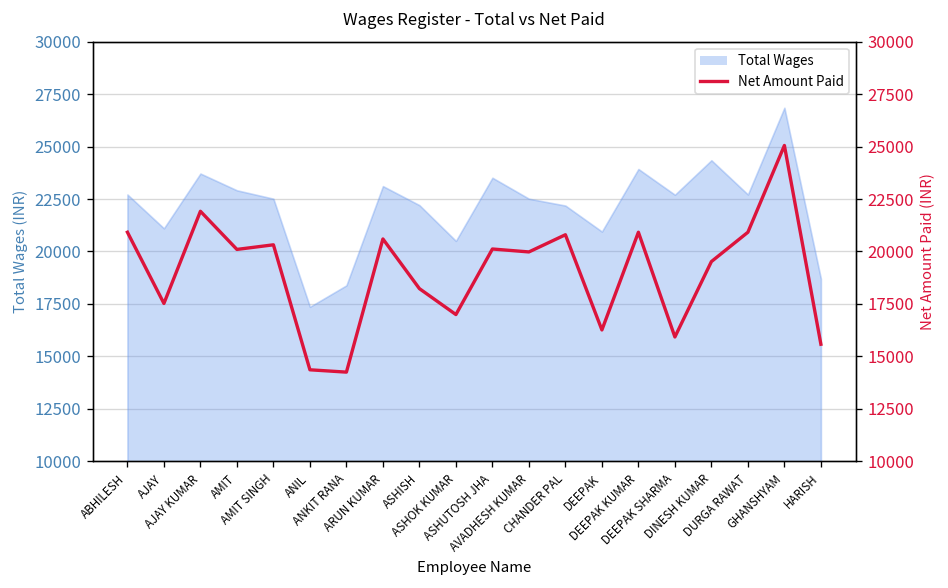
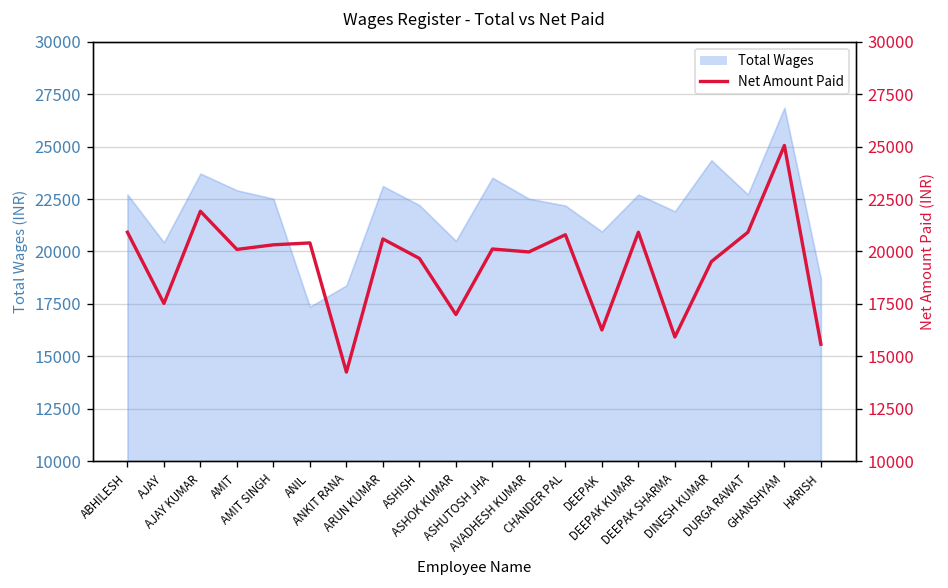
  {
    "Total Wages": {
      "ABHILESH": 22700,
-     "AJAY": 21100,
+     "AJAY": 20400,
      "AJAY KUMAR": 23700,
      "AMIT": 22900,
      "AMIT SINGH": 22500,
      "ANIL": 17400,
      "ANKIT RANA": 18400,
      "ARUN KUMAR": 23100,
      "ASHISH": 22200,
      "ASHOK KUMAR": 20500,
      "ASHUTOSH JHA": 23500,
      "AVADHESH KUMAR": 22500,
      "CHANDER PAL": 22200,
      "DEEPAK": 20900,
-     "DEEPAK KUMAR": 23900,
-     "DEEPAK SHARMA": 22700,
+     "DEEPAK KUMAR": 22700,
+     "DEEPAK SHARMA": 21900,
      "DINESH KUMAR": 24400,
      "DURGA RAWAT": 22700,
      "GHANSHYAM": 26900,
      "HARISH": 18700
    },
    "Net Amount Paid": {
      "ABHILESH": 20900,
      "AJAY": 17500,
      "AJAY KUMAR": 21900,
      "AMIT": 20100,
      "AMIT SINGH": 20300,
-     "ANIL": 14400,
+     "ANIL": 20400,
      "ANKIT RANA": 14200,
      "ARUN KUMAR": 20600,
-     "ASHISH": 18200,
+     "ASHISH": 19700,
      "ASHOK KUMAR": 17000,
      "ASHUTOSH JHA": 20100,
      "AVADHESH KUMAR": 20000,
      "CHANDER PAL": 20800,
      "DEEPAK": 16300,
      "DEEPAK KUMAR": 20900,
      "DEEPAK SHARMA": 15900,
      "DINESH KUMAR": 19500,
      "DURGA RAWAT": 20900,
      "GHANSHYAM": 25100,
      "HARISH": 15600
    }
  }
